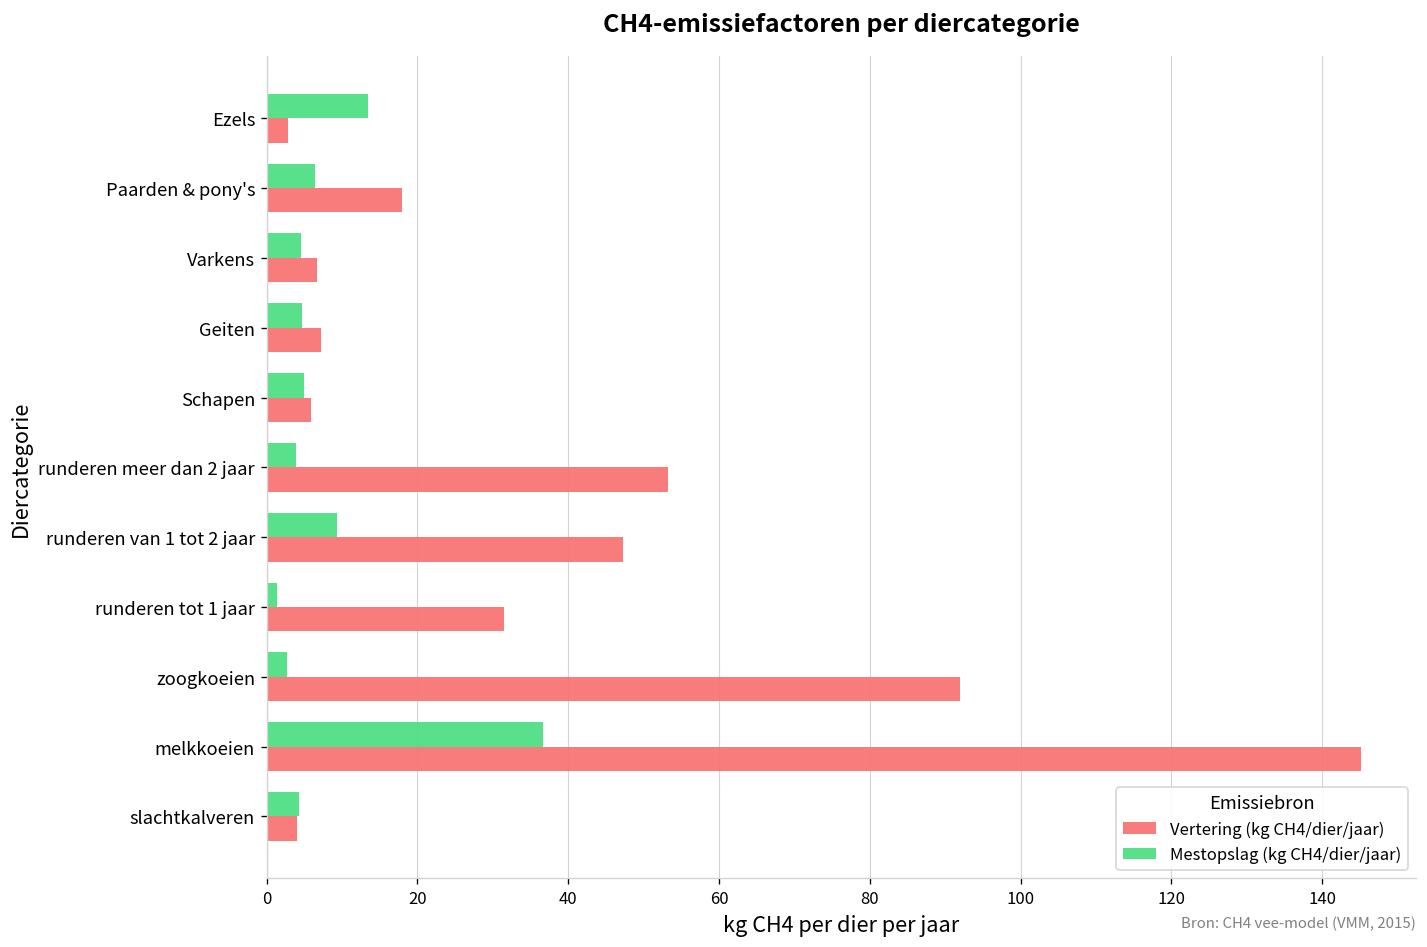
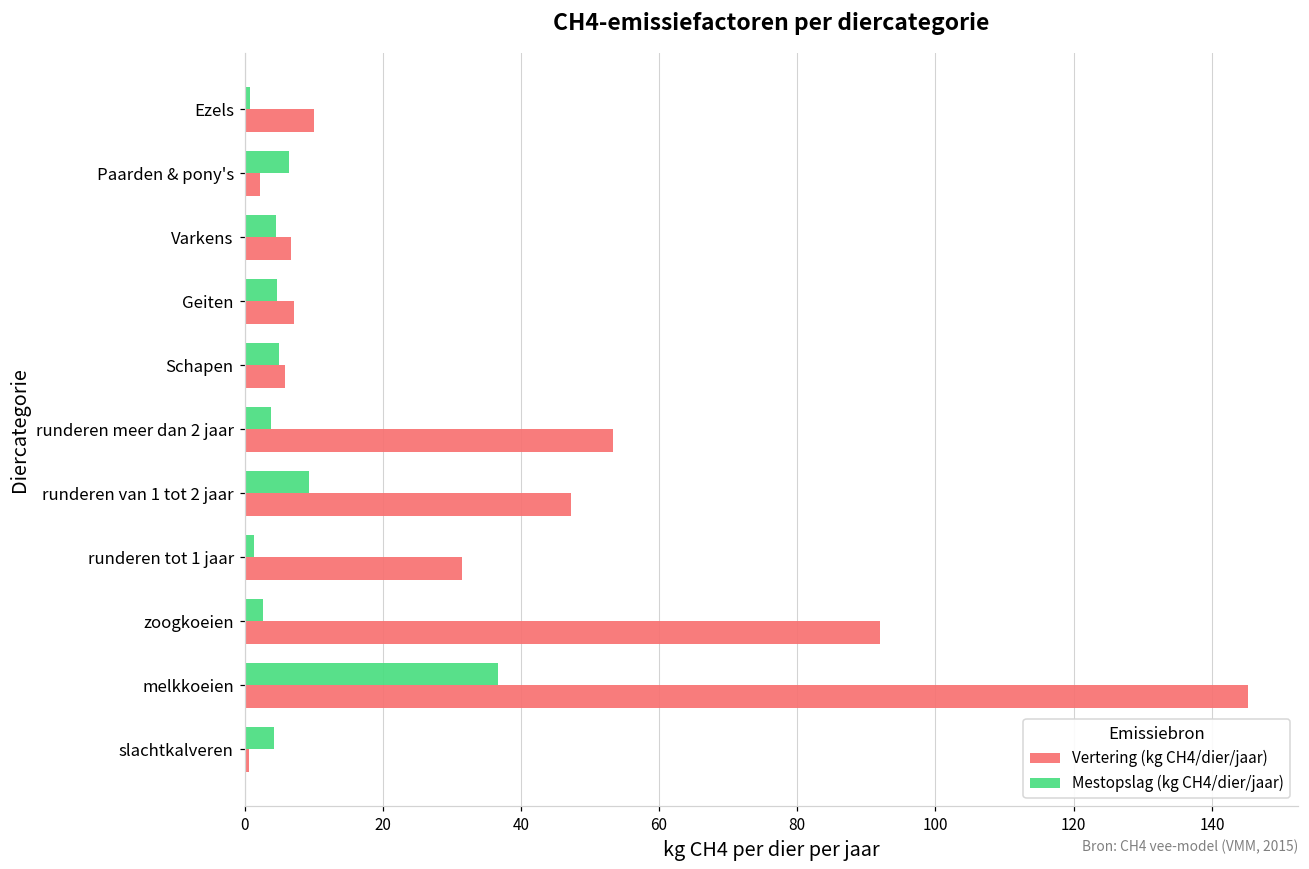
  {
    "Vertering (kg CH4/dier/jaar)": {
-     "Ezels": 3,
-     "Paarden & pony's": 18,
+     "Ezels": 10,
+     "Paarden & pony's": 2,
      "Varkens": 7,
      "Geiten": 7,
      "Schapen": 6,
      "runderen meer dan 2 jaar": 53,
      "runderen van 1 tot 2 jaar": 47,
      "runderen tot 1 jaar": 31,
      "zoogkoeien": 92,
      "melkkoeien": 145,
-     "slachtkalveren": 4
+     "slachtkalveren": 1
    },
    "Mestopslag (kg CH4/dier/jaar)": {
-     "Ezels": 13,
+     "Ezels": 1,
      "Paarden & pony's": 6,
      "Varkens": 5,
      "Geiten": 5,
      "Schapen": 5,
      "runderen meer dan 2 jaar": 4,
      "runderen van 1 tot 2 jaar": 9,
      "runderen tot 1 jaar": 1,
      "zoogkoeien": 3,
      "melkkoeien": 37,
      "slachtkalveren": 4
    }
  }
